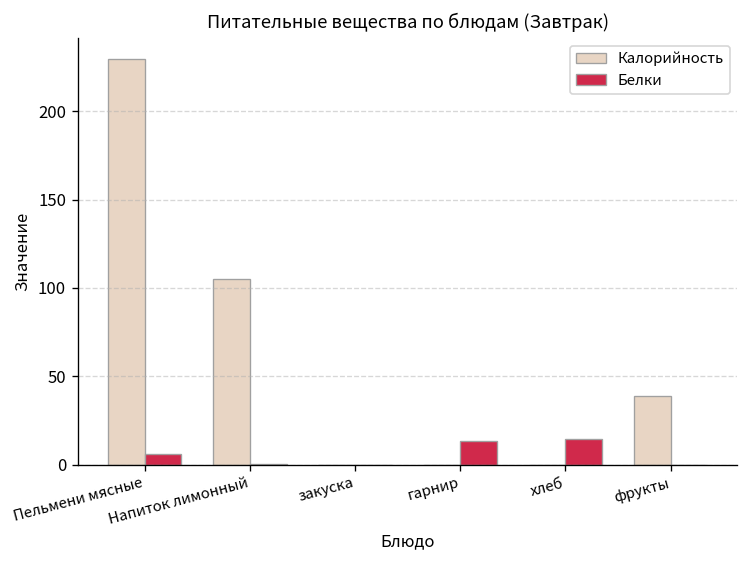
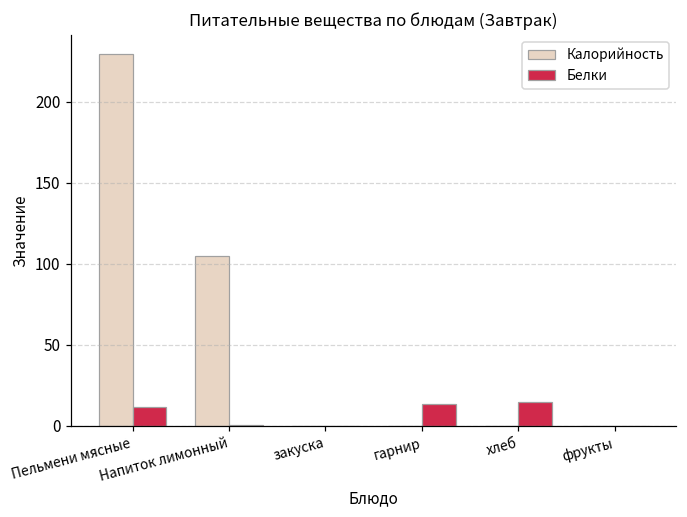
  {
    "Калорийность": {
      "Пельмени мясные": 230,
      "Напиток лимонный": 105,
      "закуска": 0,
      "гарнир": 0,
      "хлеб": 0,
-     "фрукты": 39
+     "фрукты": 0
    },
    "Белки": {
-     "Пельмени мясные": 6,
+     "Пельмени мясные": 12,
      "закуска": 0,
      "гарнир": 13,
      "хлеб": 14,
      "фрукты": 0
    }
  }
